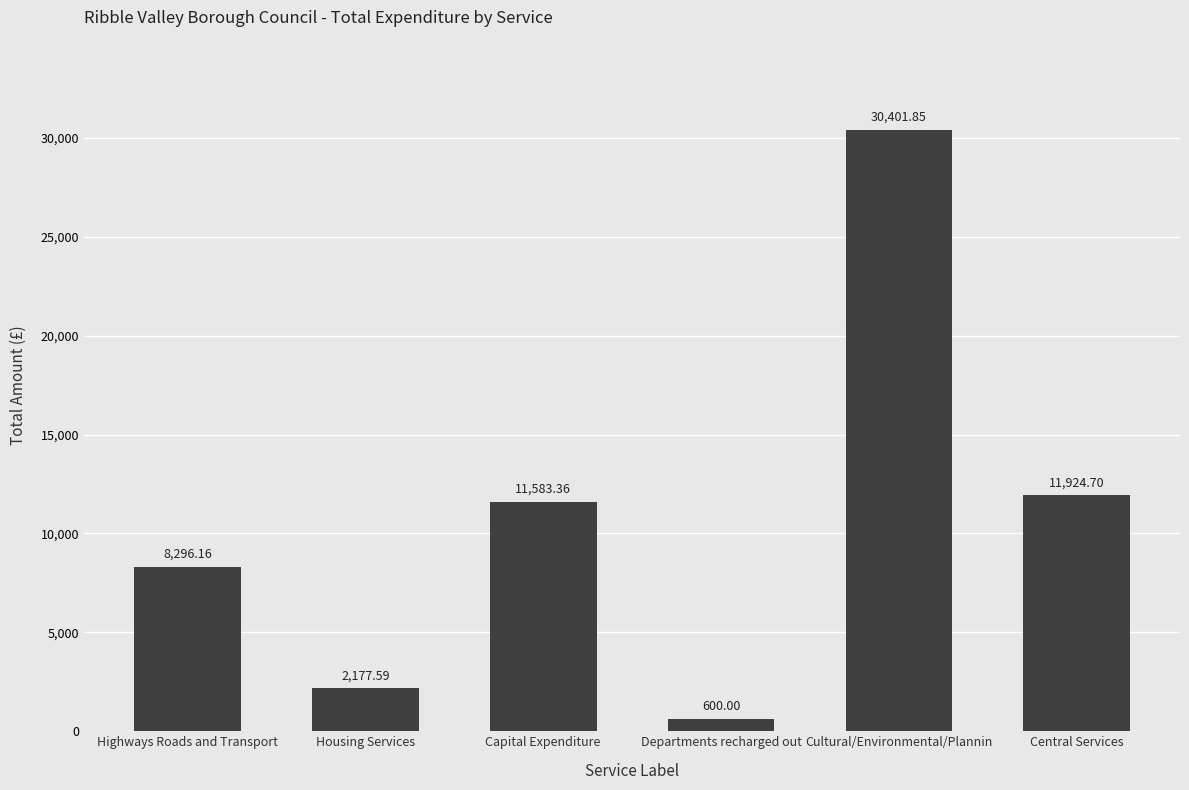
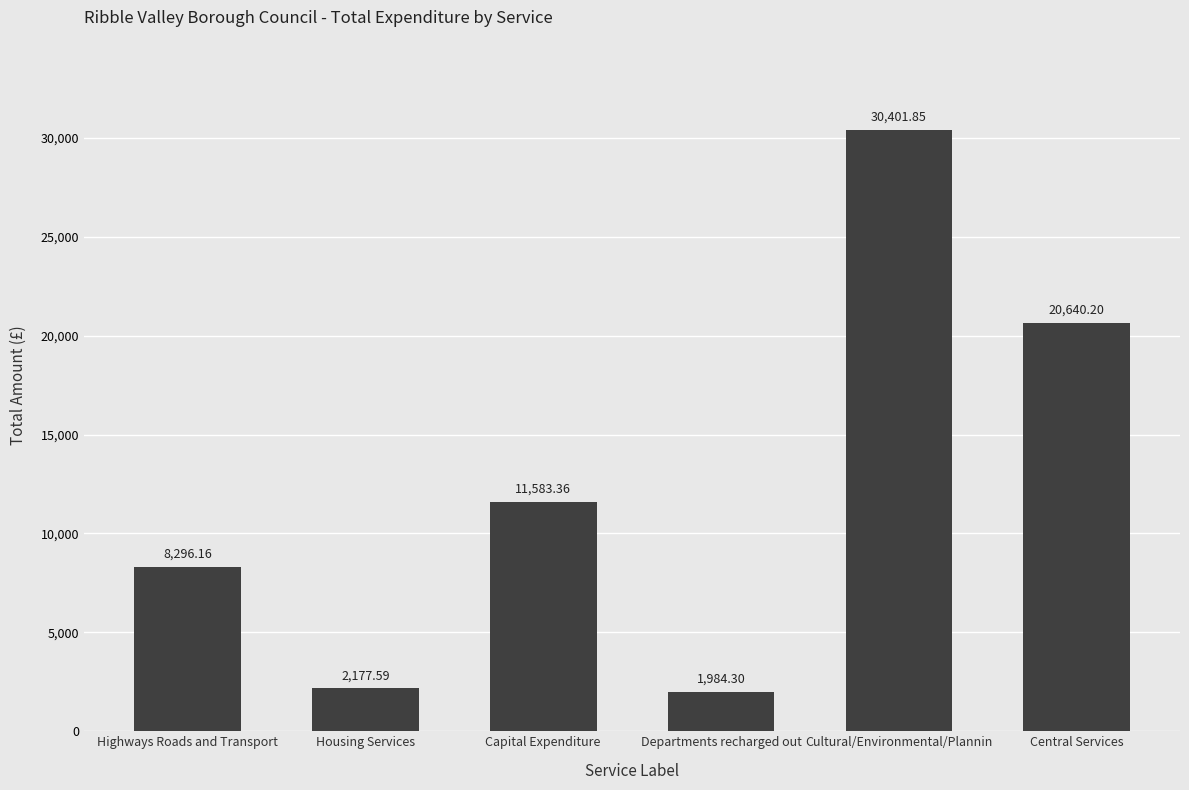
  {
    "Highways Roads and Transport": "8,296.16",
    "Housing Services": "2,177.59",
    "Capital Expenditure": "11,583.36",
-   "Departments recharged out": "600.00",
+   "Departments recharged out": "1,984.30",
    "Cultural/Environmental/Plannin": "30,401.85",
-   "Central Services": "11,924.70"
+   "Central Services": "20,640.20"
  }
